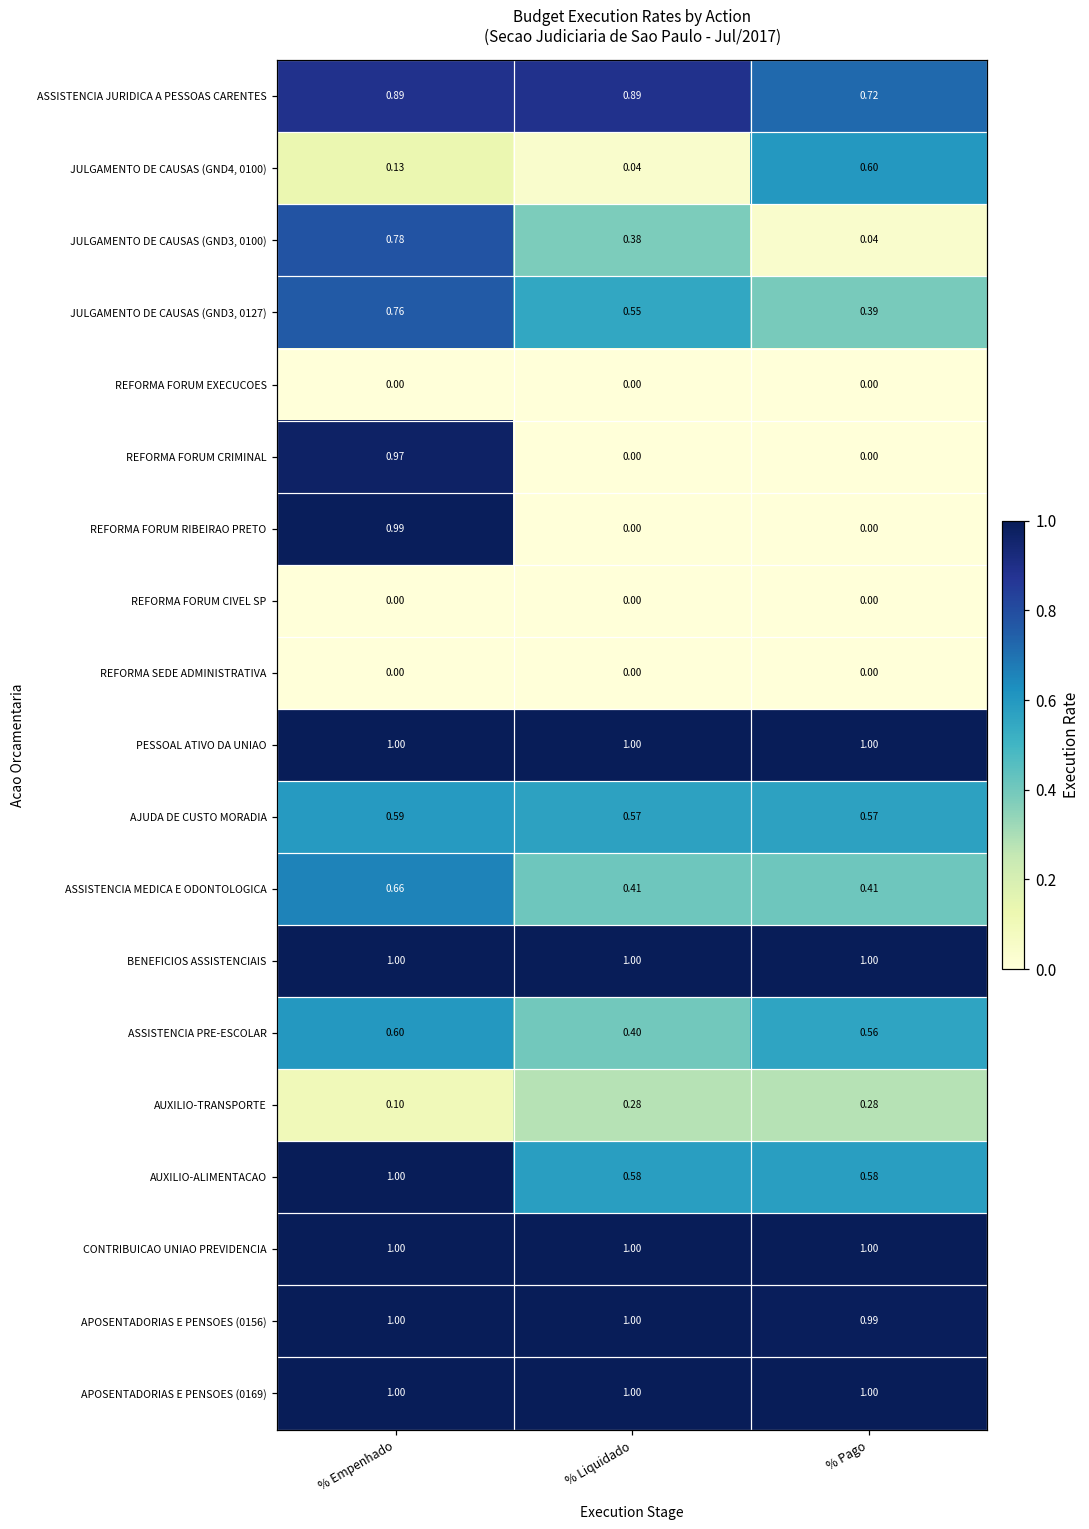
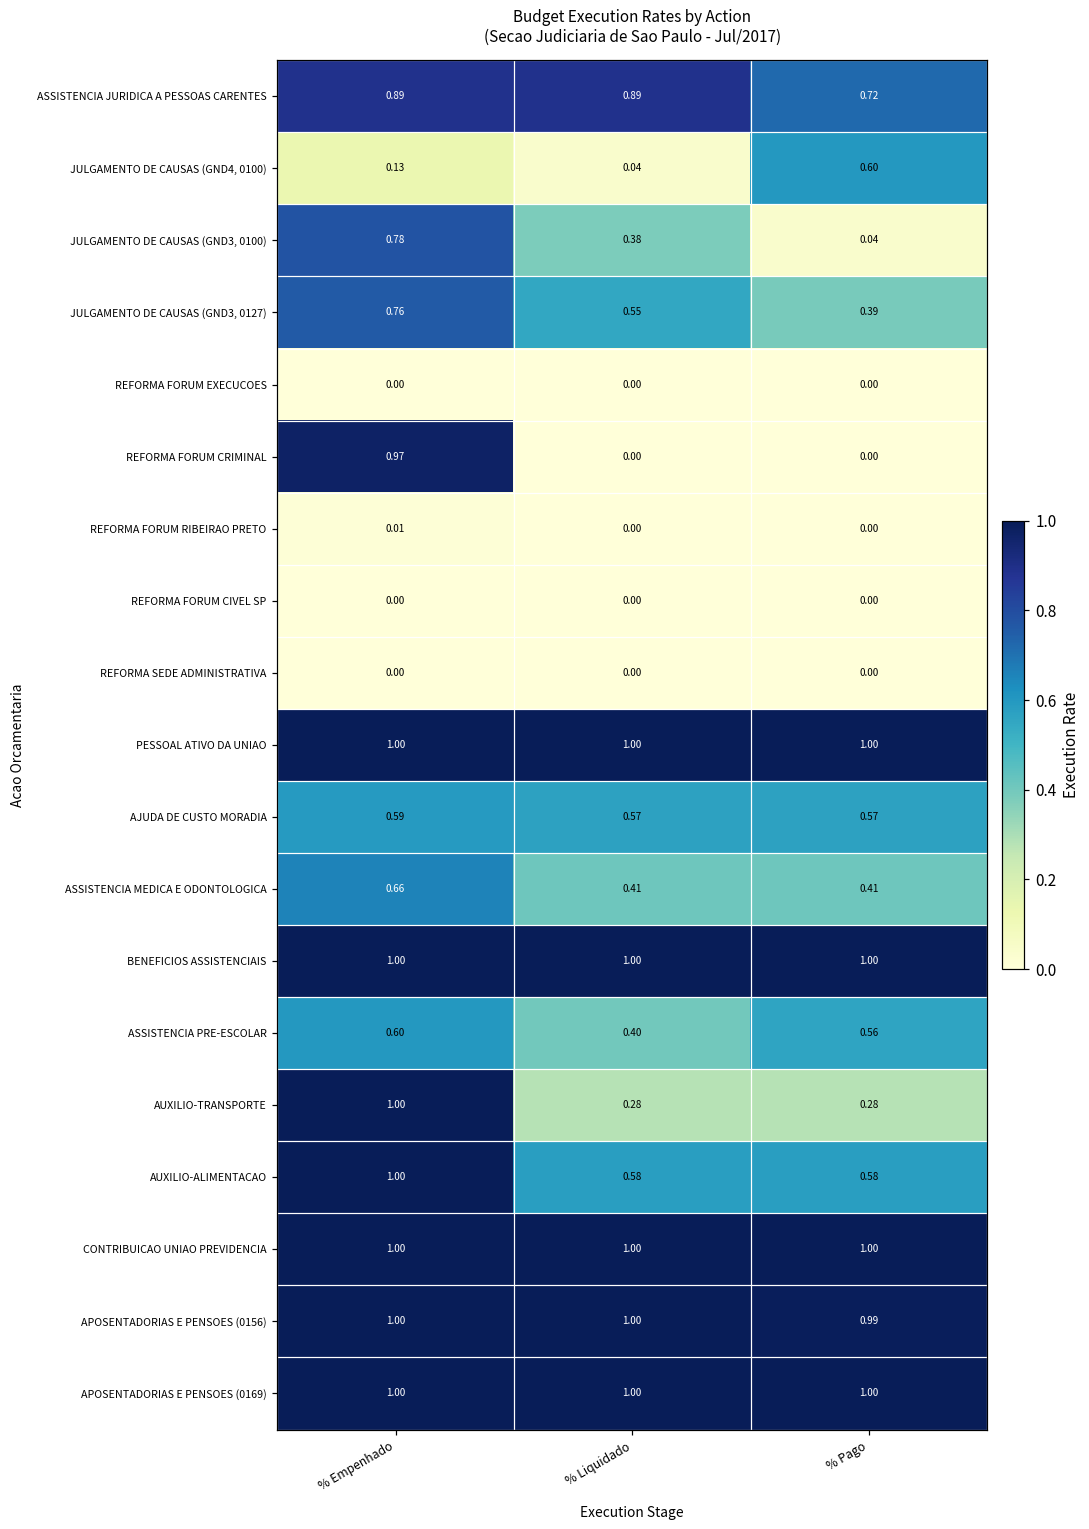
  {
    "ASSISTENCIA JURIDICA A PESSOAS CARENTES": {
      "% Empenhado": 0.89,
      "% Liquidado": 0.89,
      "% Pago": 0.72
    },
    "JULGAMENTO DE CAUSAS (GND4, 0100)": {
      "% Empenhado": 0.13,
      "% Liquidado": 0.04,
      "% Pago": 0.60
    },
    "JULGAMENTO DE CAUSAS (GND3, 0100)": {
      "% Empenhado": 0.78,
      "% Liquidado": 0.38,
      "% Pago": 0.04
    },
    "JULGAMENTO DE CAUSAS (GND3, 0127)": {
      "% Empenhado": 0.76,
      "% Liquidado": 0.55,
      "% Pago": 0.39
    },
    "REFORMA FORUM EXECUCOES": {
      "% Empenhado": 0.00,
      "% Liquidado": 0.00,
      "% Pago": 0.00
    },
    "REFORMA FORUM CRIMINAL": {
      "% Empenhado": 0.97,
      "% Liquidado": 0.00,
      "% Pago": 0.00
    },
    "REFORMA FORUM RIBEIRAO PRETO": {
-     "% Empenhado": 0.99,
+     "% Empenhado": 0.01,
      "% Liquidado": 0.00,
      "% Pago": 0.00
    },
    "REFORMA FORUM CIVEL SP": {
      "% Empenhado": 0.00,
      "% Liquidado": 0.00,
      "% Pago": 0.00
    },
    "REFORMA SEDE ADMINISTRATIVA": {
      "% Empenhado": 0.00,
      "% Liquidado": 0.00,
      "% Pago": 0.00
    },
    "PESSOAL ATIVO DA UNIAO": {
      "% Empenhado": 1.00,
      "% Liquidado": 1.00,
      "% Pago": 1.00
    },
    "AJUDA DE CUSTO MORADIA": {
      "% Empenhado": 0.59,
      "% Liquidado": 0.57,
      "% Pago": 0.57
    },
    "ASSISTENCIA MEDICA E ODONTOLOGICA": {
      "% Empenhado": 0.66,
      "% Liquidado": 0.41,
      "% Pago": 0.41
    },
    "BENEFICIOS ASSISTENCIAIS": {
      "% Empenhado": 1.00,
      "% Liquidado": 1.00,
      "% Pago": 1.00
    },
    "ASSISTENCIA PRE-ESCOLAR": {
      "% Empenhado": 0.60,
      "% Liquidado": 0.40,
      "% Pago": 0.56
    },
    "AUXILIO-TRANSPORTE": {
-     "% Empenhado": 0.10,
+     "% Empenhado": 1.00,
      "% Liquidado": 0.28,
      "% Pago": 0.28
    },
    "AUXILIO-ALIMENTACAO": {
      "% Empenhado": 1.00,
      "% Liquidado": 0.58,
      "% Pago": 0.58
    },
    "CONTRIBUICAO UNIAO PREVIDENCIA": {
      "% Empenhado": 1.00,
      "% Liquidado": 1.00,
      "% Pago": 1.00
    },
    "APOSENTADORIAS E PENSOES (0156)": {
      "% Empenhado": 1.00,
      "% Liquidado": 1.00,
      "% Pago": 0.99
    },
    "APOSENTADORIAS E PENSOES (0169)": {
      "% Empenhado": 1.00,
      "% Liquidado": 1.00,
      "% Pago": 1.00
    }
  }
